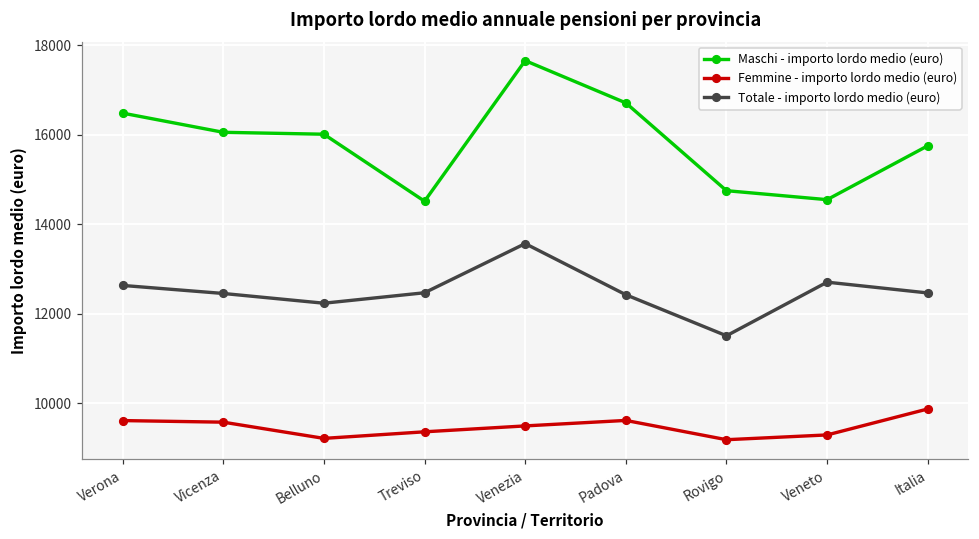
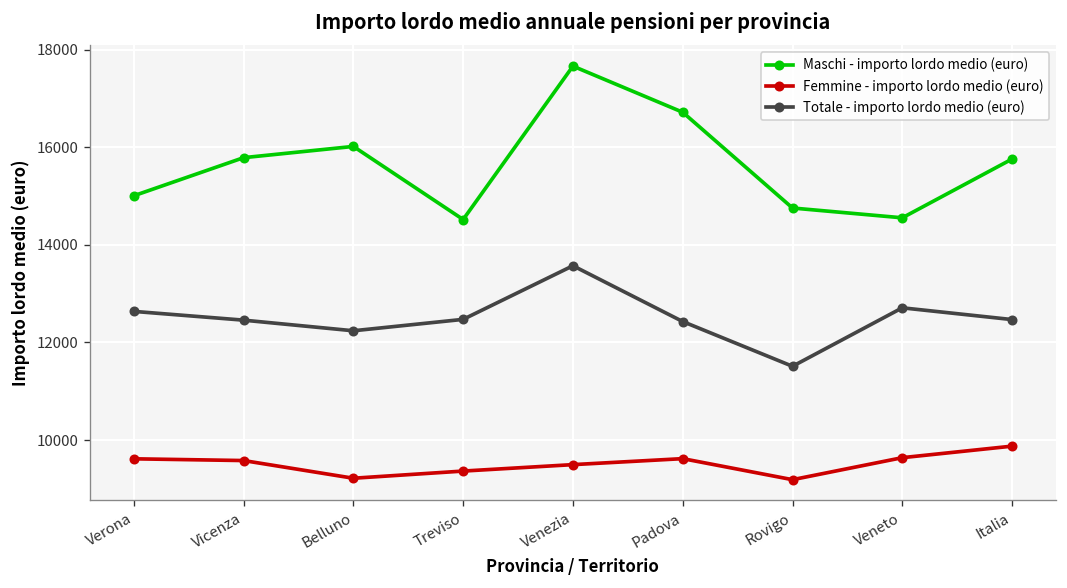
  {
    "Maschi - importo lordo medio (euro)": {
-     "Verona": 16500,
-     "Vicenza": 16100,
+     "Verona": 15000,
+     "Vicenza": 15800,
      "Belluno": 16000,
      "Treviso": 14500,
      "Venezia": 17700,
      "Padova": 16700,
      "Rovigo": 14800,
      "Veneto": 14600,
      "Italia": 15800
    },
    "Femmine - importo lordo medio (euro)": {
      "Verona": 9600,
      "Vicenza": 9600,
      "Belluno": 9200,
      "Treviso": 9400,
      "Venezia": 9500,
      "Padova": 9600,
      "Rovigo": 9200,
-     "Veneto": 9300,
+     "Veneto": 9600,
      "Italia": 9900
    },
    "Totale - importo lordo medio (euro)": {
      "Verona": 12600,
      "Vicenza": 12500,
      "Belluno": 12200,
      "Treviso": 12500,
      "Venezia": 13600,
      "Padova": 12400,
      "Rovigo": 11500,
      "Veneto": 12700,
      "Italia": 12500
    }
  }
